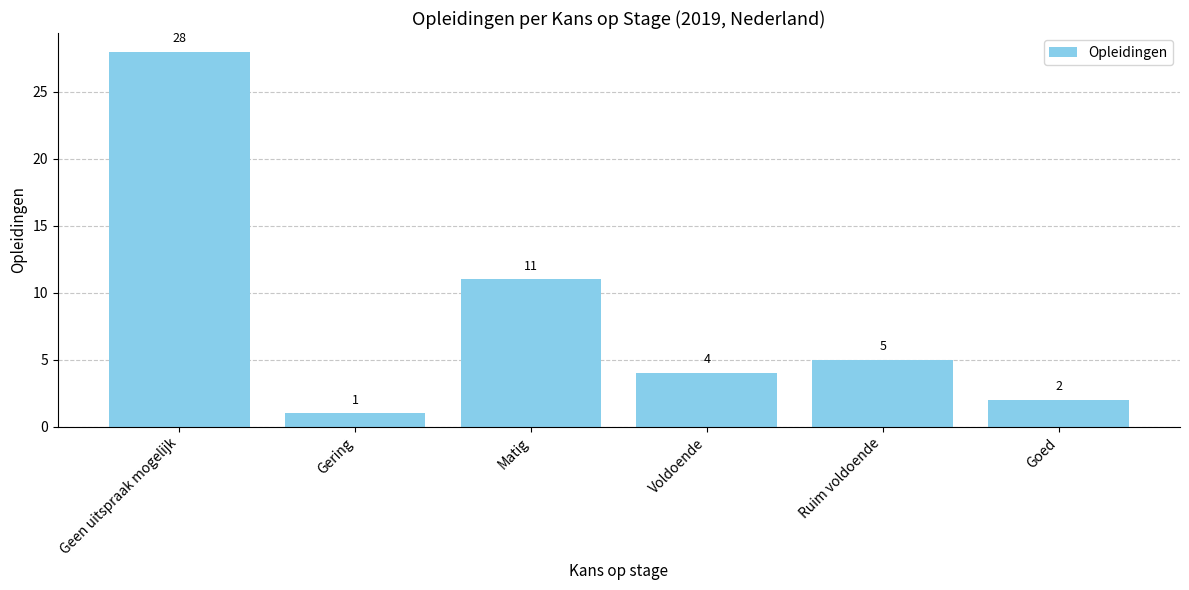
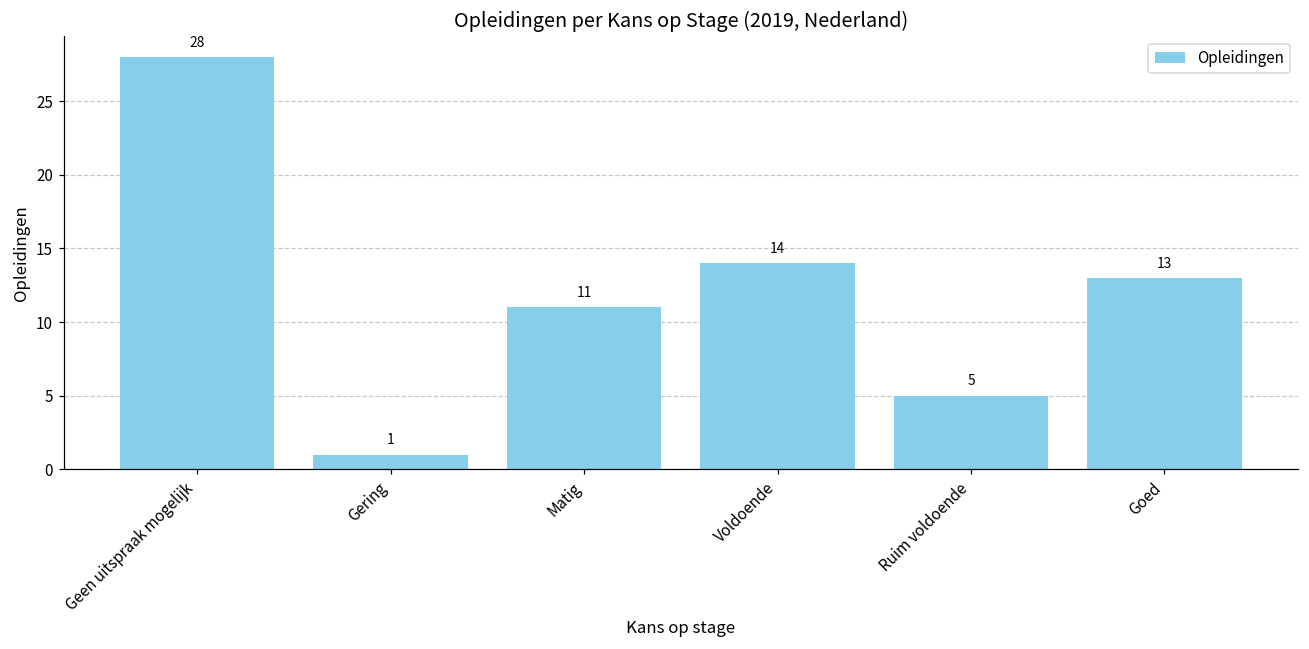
  {
    "Geen uitspraak mogelijk": 28,
    "Gering": 1,
    "Matig": 11,
-   "Voldoende": 4,
+   "Voldoende": 14,
    "Ruim voldoende": 5,
-   "Goed": 2
+   "Goed": 13
  }
